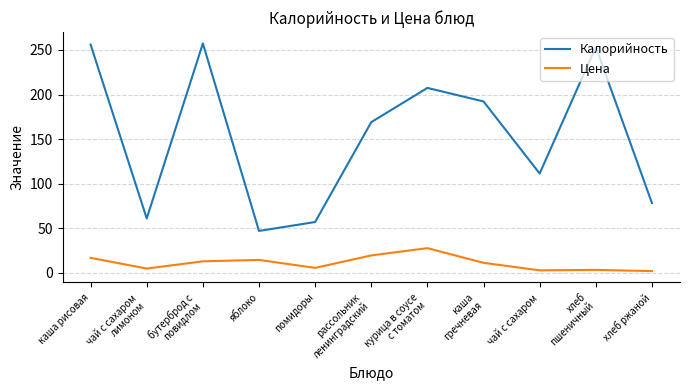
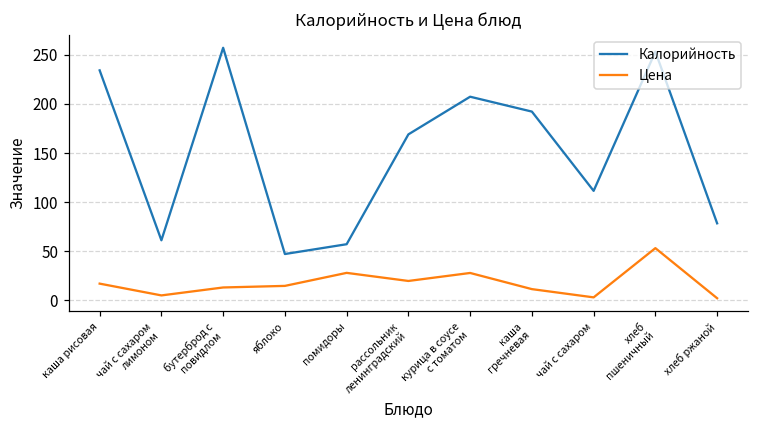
  {
    "Калорийность": {
-     "каша рисовая": 260,
+     "каша рисовая": 230,
      "чай с сахаром лимоном": 60,
      "бутерброд с повидлом": 260,
      "яблоко": 50,
      "помидоры": 60,
      "рассольник ленинградский": 170,
      "курица в соусе с томатом": 210,
      "каша гречневая": 190,
      "чай с сахаром": 110,
      "хлеб ржаной": 80
    },
    "Цена": {
      "каша рисовая": 20,
      "чай с сахаром лимоном": 0,
      "бутерброд с повидлом": 10,
      "яблоко": 10,
-     "помидоры": 10,
+     "помидоры": 30,
      "рассольник ленинградский": 20,
      "курица в соусе с томатом": 30,
      "каша гречневая": 10,
      "чай с сахаром": 0,
-     "хлеб пшеничный": 0,
+     "хлеб пшеничный": 50,
      "хлеб ржаной": 0
    }
  }
